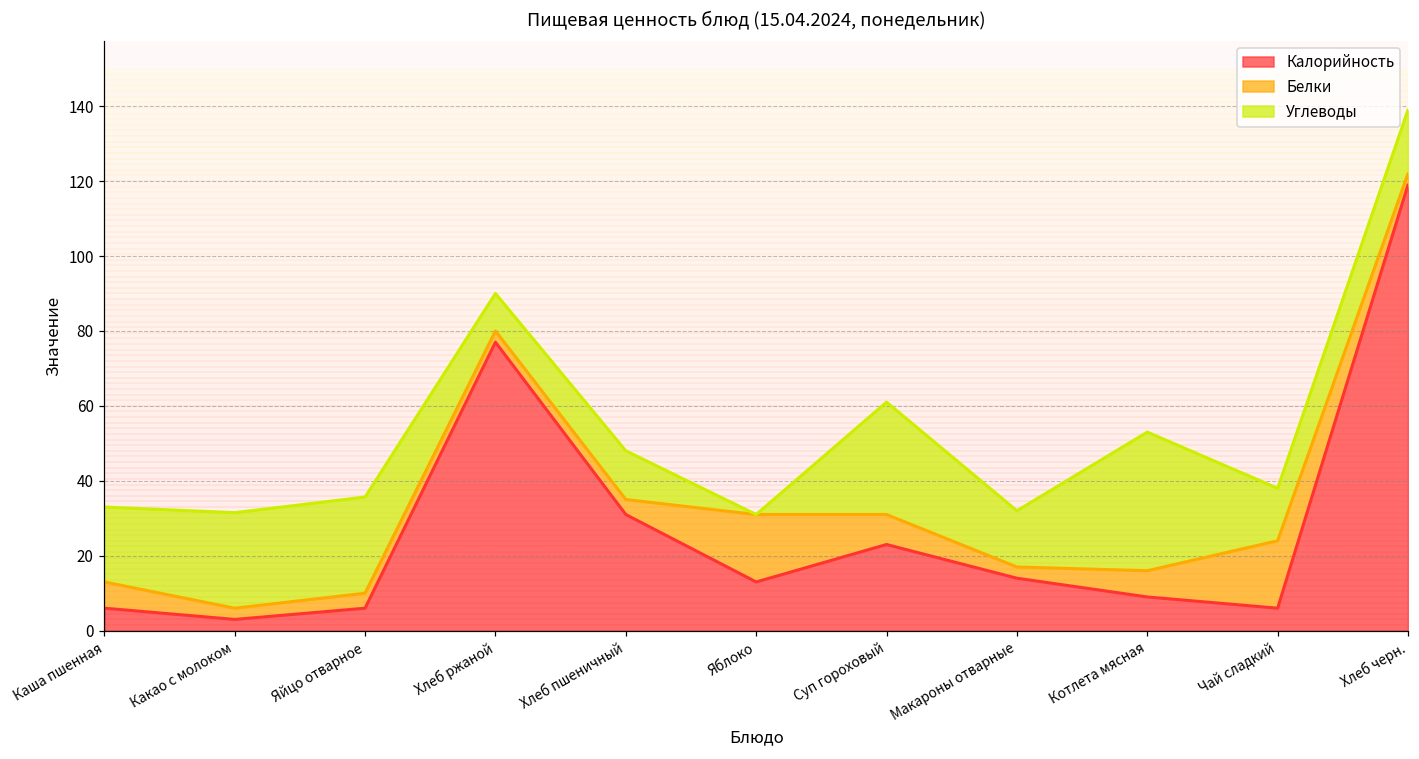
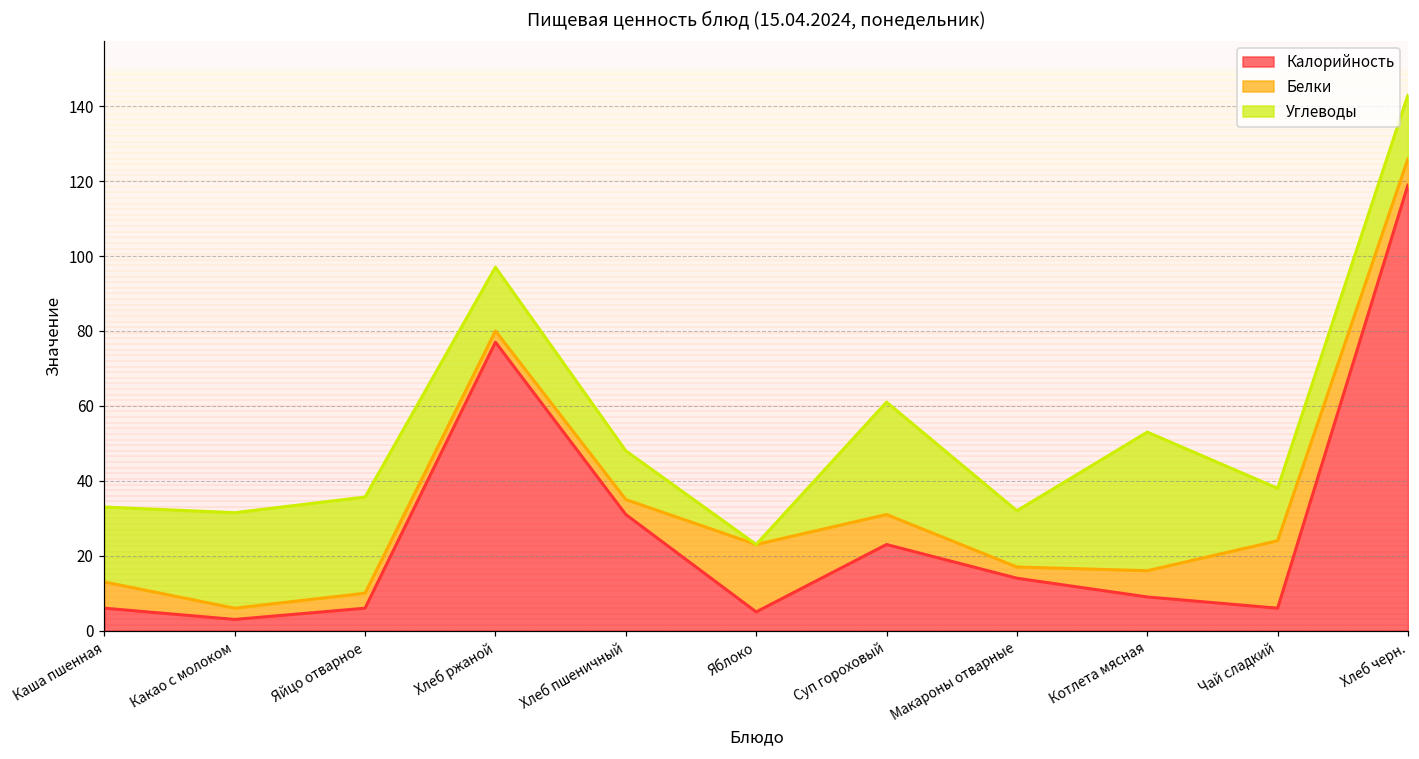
  {
    "Калорийность": {
      "Каша пшенная": 6,
      "Какао с молоком": 3,
      "Яйцо отварное": 6,
      "Хлеб ржаной": 77,
      "Хлеб пшеничный": 31,
-     "Яблоко": 13,
+     "Яблоко": 5,
      "Суп гороховый": 23,
      "Макароны отварные": 14,
      "Котлета мясная": 9,
      "Чай сладкий": 6,
      "Хлеб черн.": 119
    },
    "Белки": {
      "Каша пшенная": 7,
      "Какао с молоком": 3,
      "Яйцо отварное": 4,
      "Хлеб ржаной": 3,
      "Хлеб пшеничный": 4,
      "Суп гороховый": 8,
      "Макароны отварные": 3,
      "Котлета мясная": 7,
      "Чай сладкий": 18,
-     "Хлеб черн.": 3
+     "Хлеб черн.": 7
    },
    "Углеводы": {
      "Каша пшенная": 20,
      "Какао с молоком": 25,
      "Яйцо отварное": 26,
-     "Хлеб ржаной": 10,
+     "Хлеб ржаной": 17,
      "Хлеб пшеничный": 13,
      "Суп гороховый": 30,
      "Макароны отварные": 15,
      "Котлета мясная": 37,
      "Чай сладкий": 14,
      "Хлеб черн.": 17
    }
  }
